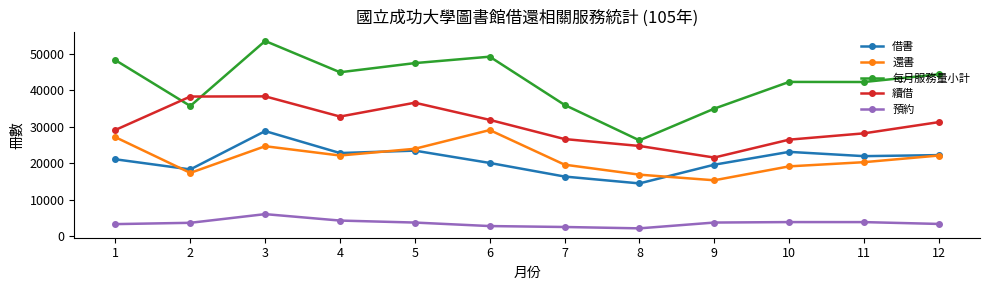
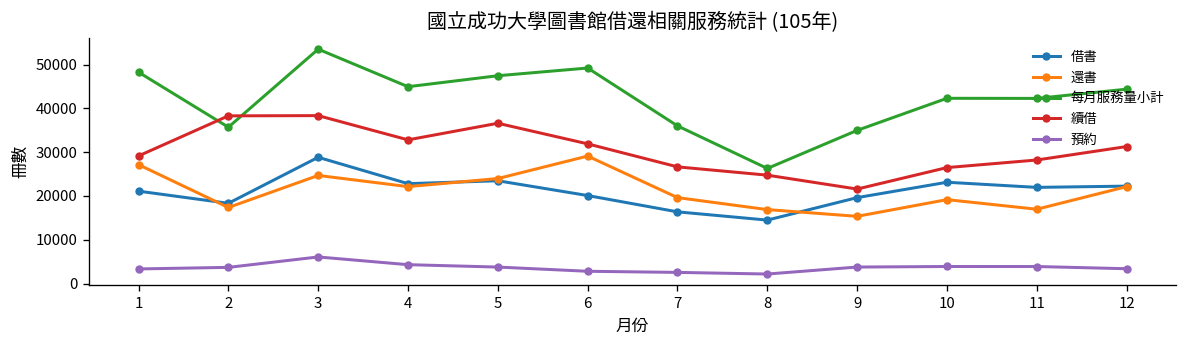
  {
    "借書": {
      "1": 21000,
      "2": 18000,
      "3": 29000,
      "6": 20000,
      "7": 16000,
      "8": 14000,
      "9": 20000,
      "10": 23000,
      "11": 22000
    },
    "還書": {
      "1": 27000,
      "2": 17000,
      "3": 25000,
      "6": 29000,
      "7": 20000,
      "8": 17000,
      "9": 15000,
      "10": 19000,
-     "11": 20000
+     "11": 17000
    },
    "每月服務量小計": {
      "1": 48000,
      "2": 36000,
      "3": 54000,
      "4": 45000,
      "5": 47000,
      "6": 49000,
      "7": 36000,
      "8": 26000,
      "9": 35000,
      "10": 42000,
      "11": 42000,
      "12": 44000
    },
    "續借": {
      "1": 29000,
      "2": 38000,
      "3": 38000,
      "4": 33000,
      "5": 37000,
      "6": 32000,
      "7": 27000,
      "8": 25000,
      "9": 22000,
      "10": 26000,
      "11": 28000,
      "12": 31000
    },
    "預約": {
      "1": 3000,
      "2": 4000,
      "3": 6000,
      "4": 4000,
      "5": 4000,
      "6": 3000,
      "7": 3000,
      "8": 2000,
      "9": 4000,
      "10": 4000,
      "11": 4000,
      "12": 3000
    }
  }
